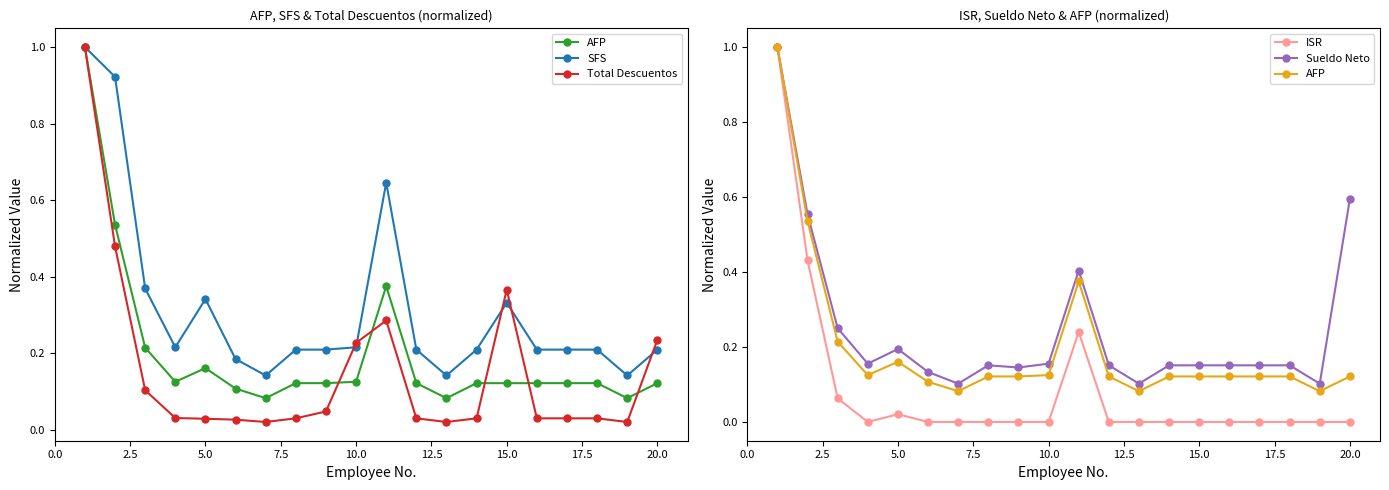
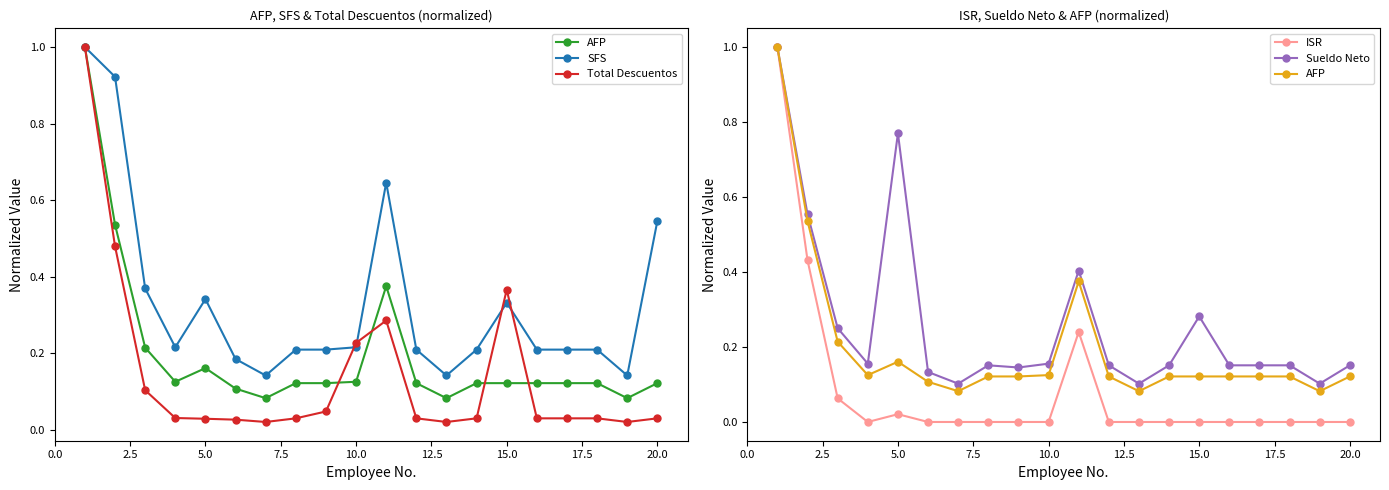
  {
    "AFP, SFS & Total Descuentos (normalized)": {
      "SFS": {
        "5.0": 0.34,
        "10.0": 0.22,
        "15.0": 0.33,
-       "20.0": 0.21
+       "20.0": 0.55
      },
      "Total Descuentos": {
        "5.0": 0.03,
        "10.0": 0.23,
        "15.0": 0.37,
-       "20.0": 0.23
+       "20.0": 0.03
      }
    },
    "ISR, Sueldo Neto & AFP (normalized)": {
      "ISR": {
        "5.0": 0.02,
        "10.0": 0.00,
        "15.0": 0.00,
        "20.0": 0.00
      },
      "Sueldo Neto": {
-       "5.0": 0.19,
+       "5.0": 0.77,
        "10.0": 0.16,
-       "15.0": 0.15,
-       "20.0": 0.59
+       "15.0": 0.28,
+       "20.0": 0.15
      },
      "AFP": {
        "5.0": 0.16,
        "10.0": 0.13,
        "15.0": 0.12,
        "20.0": 0.12
      }
    }
  }
